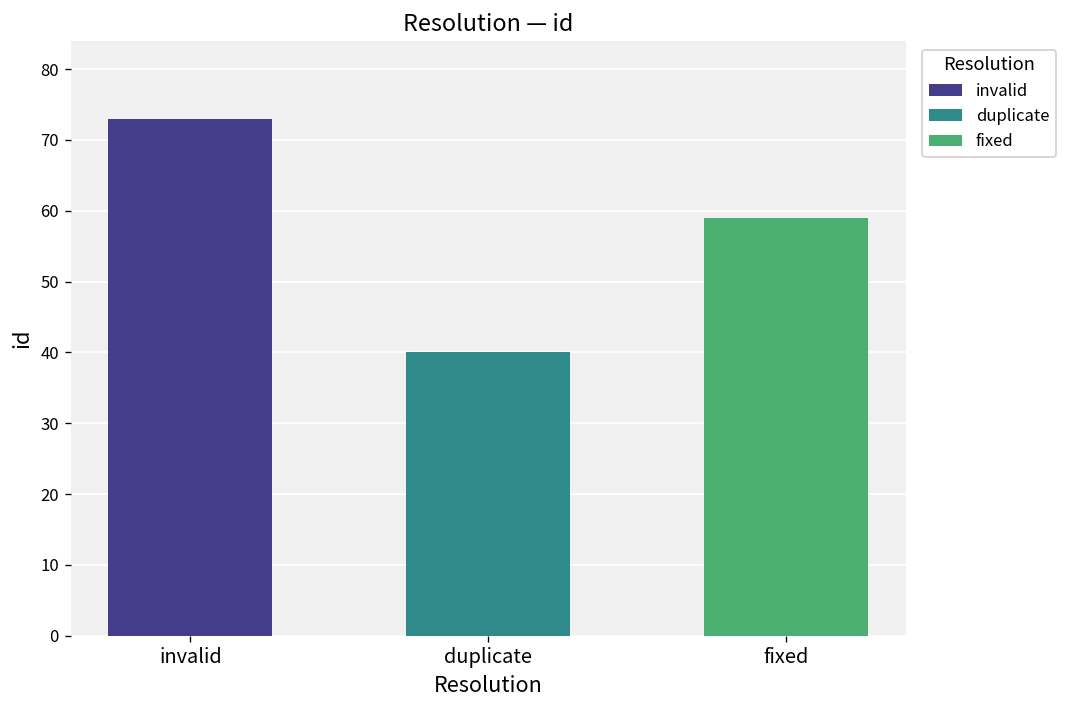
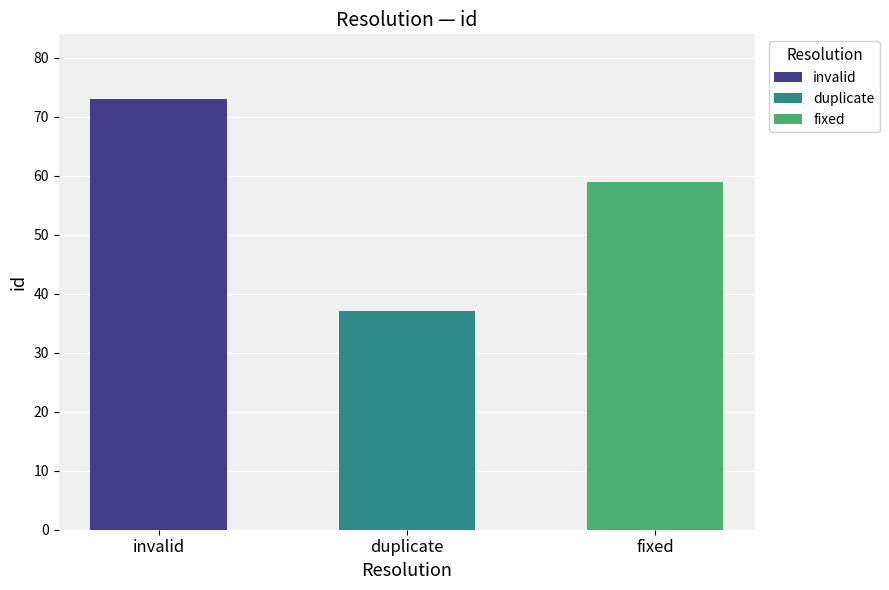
  {
    "invalid": 73,
-   "duplicate": 40,
+   "duplicate": 37,
    "fixed": 59
  }
